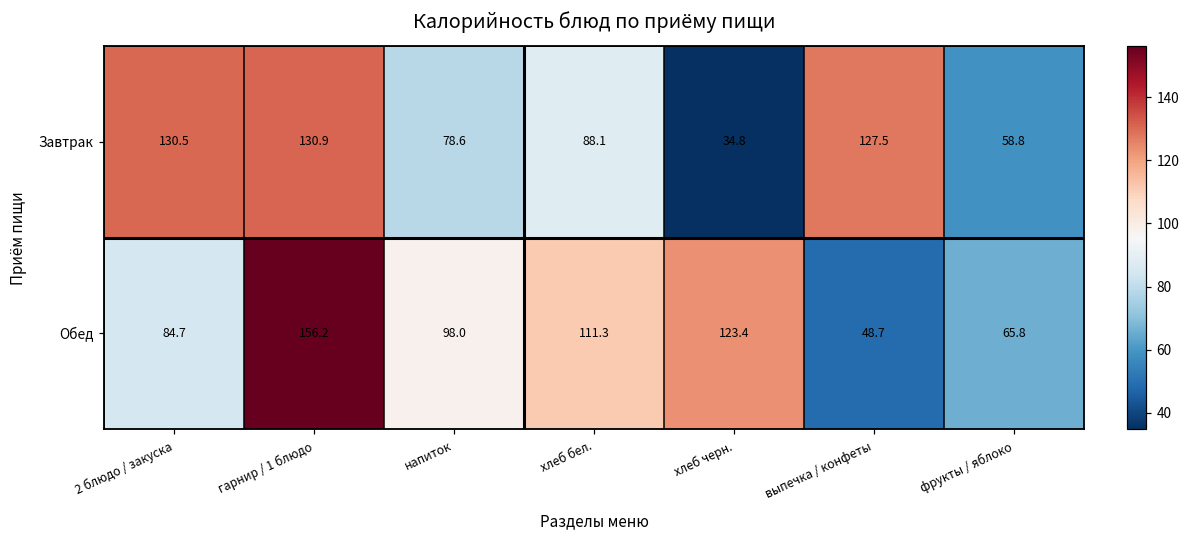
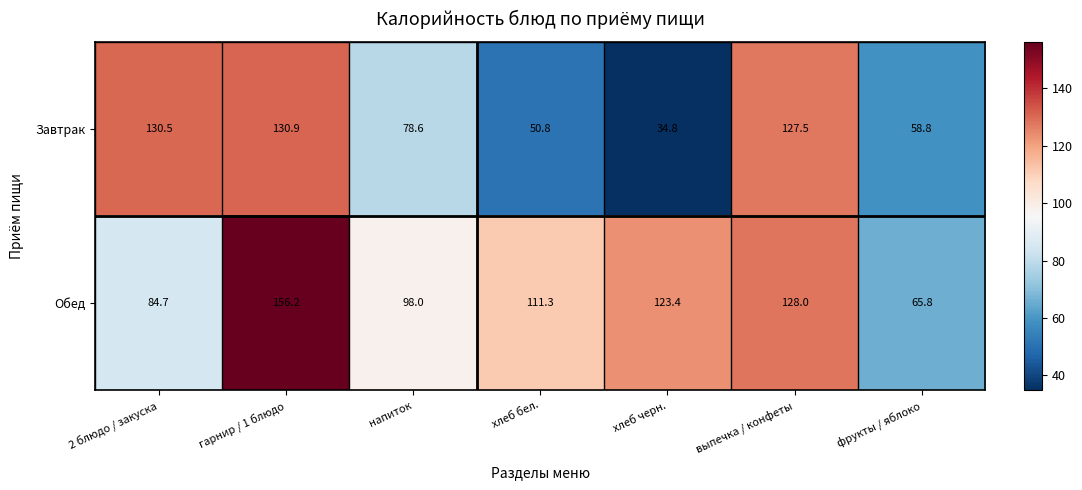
  {
    "Завтрак": {
      "2 блюдо / закуска": 130.5,
      "гарнир / 1 блюдо": 130.9,
      "напиток": 78.6,
-     "хлеб бел.": 88.1,
+     "хлеб бел.": 50.8,
      "хлеб черн.": 34.8,
      "выпечка / конфеты": 127.5,
      "фрукты / яблоко": 58.8
    },
    "Обед": {
      "2 блюдо / закуска": 84.7,
      "гарнир / 1 блюдо": 156.2,
      "напиток": 98.0,
      "хлеб бел.": 111.3,
      "хлеб черн.": 123.4,
-     "выпечка / конфеты": 48.7,
+     "выпечка / конфеты": 128.0,
      "фрукты / яблоко": 65.8
    }
  }
